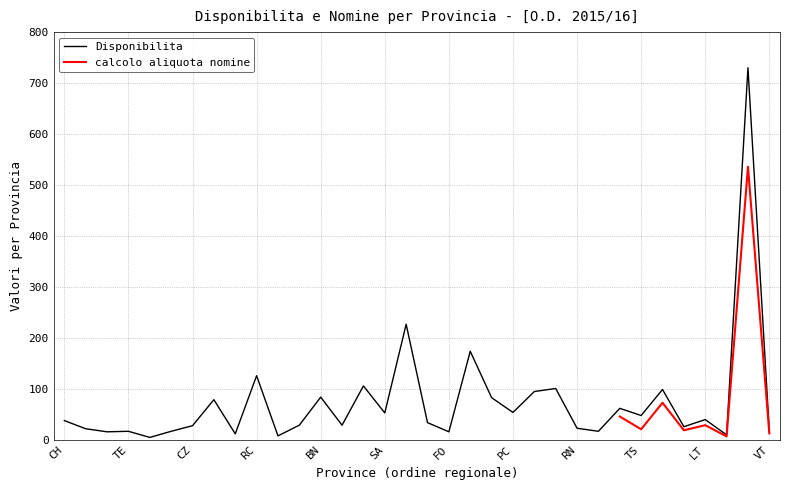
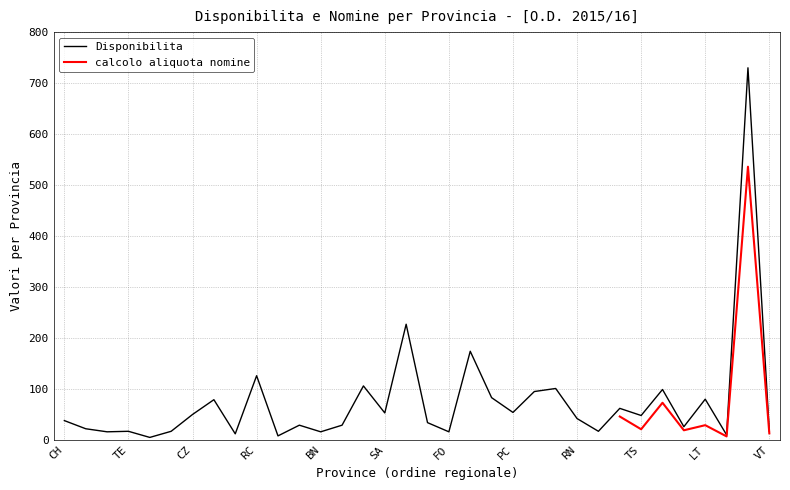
  {
    "Disponibilita": {
      "CH": 40,
      "TE": 20,
-     "CZ": 30,
+     "CZ": 50,
      "RC": 130,
-     "BN": 80,
+     "BN": 20,
      "SA": 50,
      "FO": 20,
      "PC": 50,
-     "RN": 20,
+     "RN": 40,
      "TS": 50,
-     "LT": 40
+     "LT": 80
    },
    "calcolo aliquota nomine": {
      "TS": 20,
      "LT": 30
    }
  }
